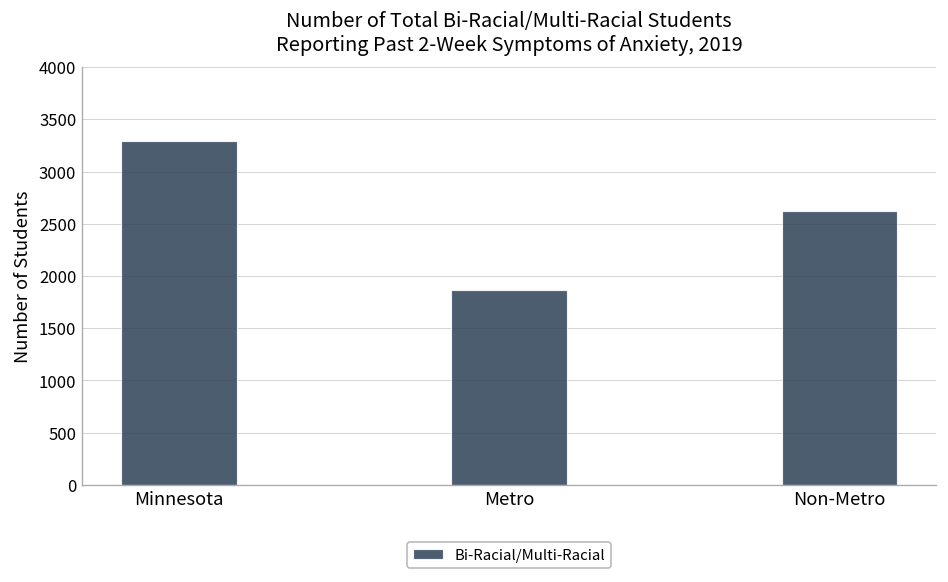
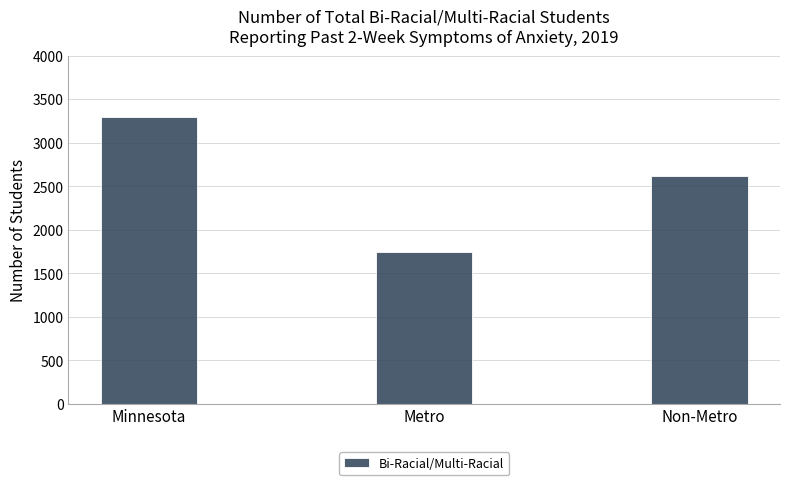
  {
    "Minnesota": 3300,
-   "Metro": 1900,
+   "Metro": 1700,
    "Non-Metro": 2600
  }
